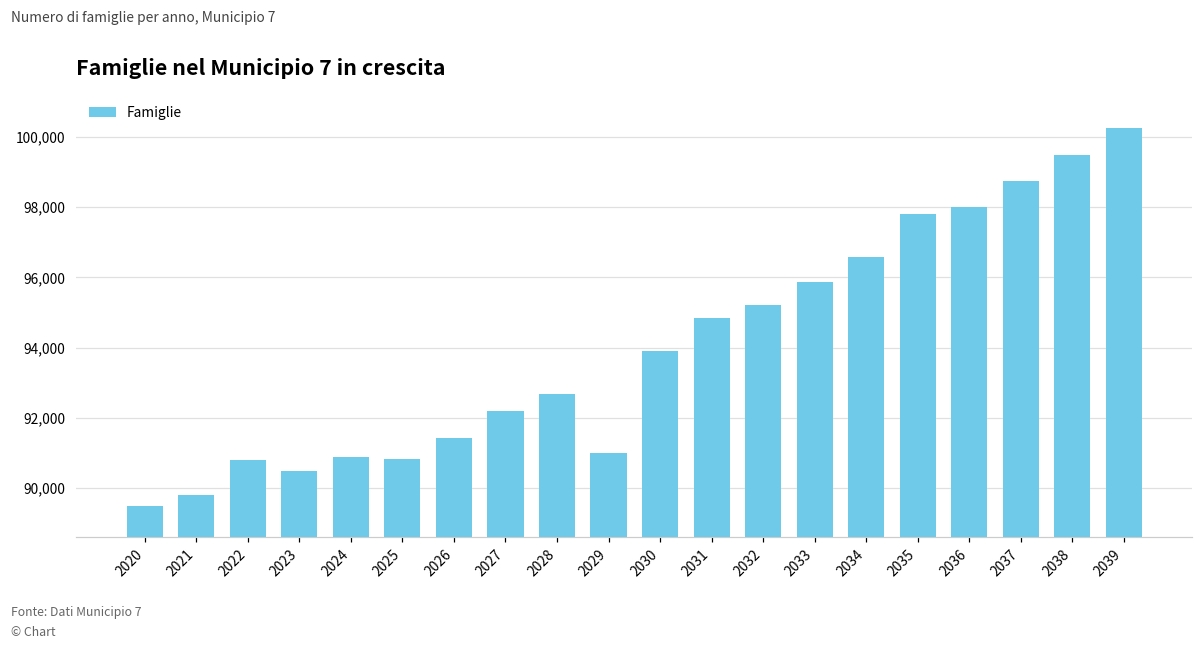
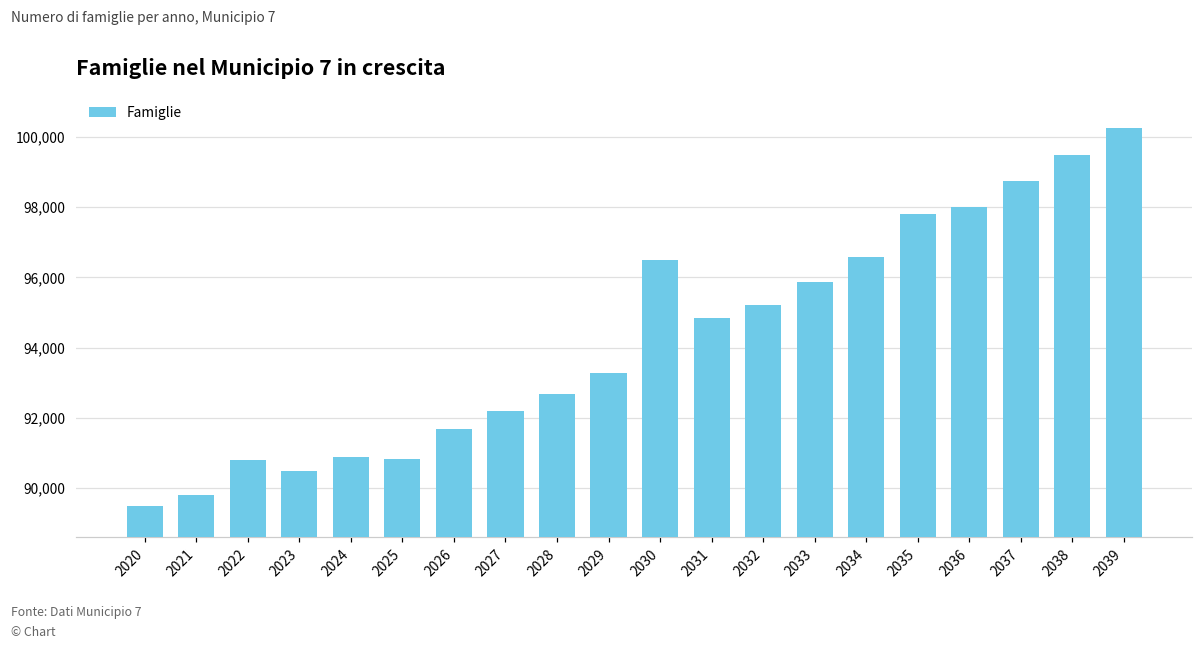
  {
    "2020": "89,500",
    "2021": "89,800",
    "2022": "90,800",
    "2023": "90,500",
    "2024": "90,900",
    "2025": "90,800",
-   "2026": "91,400",
+   "2026": "91,700",
    "2027": "92,200",
    "2028": "92,700",
-   "2029": "91,000",
-   "2030": "93,900",
+   "2029": "93,300",
+   "2030": "96,500",
    "2031": "94,800",
    "2032": "95,200",
    "2033": "95,900",
    "2034": "96,600",
    "2035": "97,800",
    "2036": "98,000",
    "2037": "98,800",
    "2038": "99,500",
    "2039": "100,200"
  }
